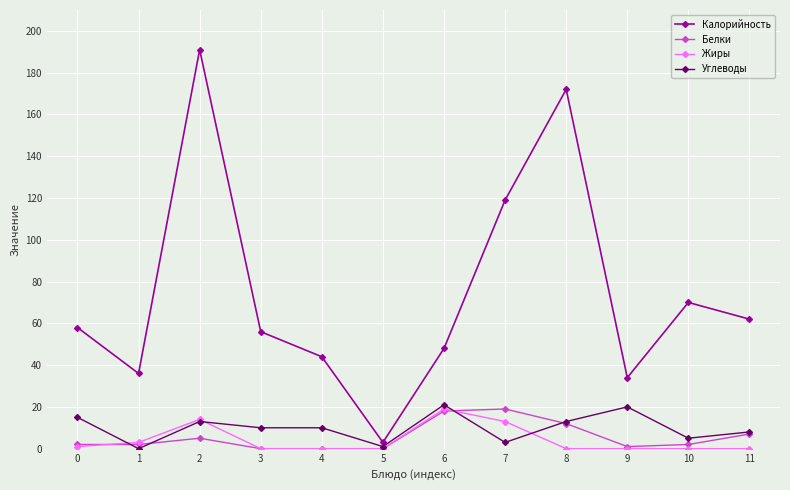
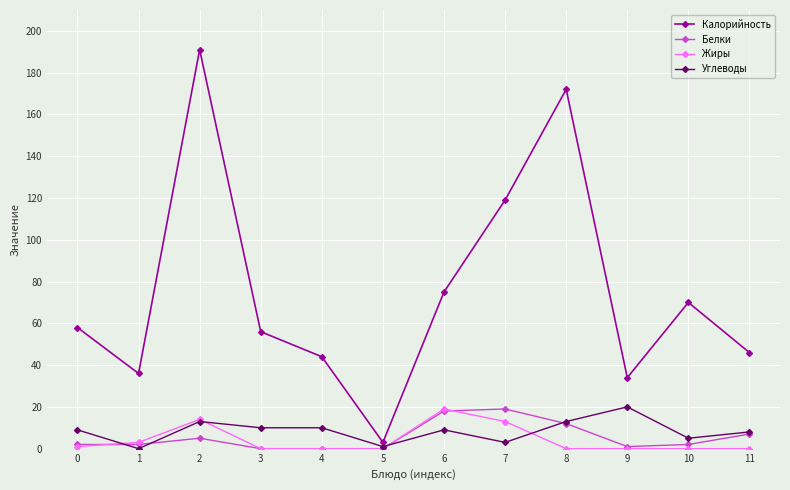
  {
    "Калорийность": {
      "0": 58,
      "1": 36,
      "2": 191,
      "3": 56,
      "4": 44,
      "5": 3,
-     "6": 48,
+     "6": 75,
      "7": 119,
      "8": 172,
      "9": 34,
      "10": 70,
-     "11": 62
+     "11": 46
    },
    "Белки": {
      "2": 5,
      "7": 19,
      "10": 2
    },
    "Жиры": {
      "7": 13,
      "8": 0,
      "10": 0,
      "11": 0
    },
    "Углеводы": {
-     "0": 15,
+     "0": 9,
      "1": 0,
      "3": 10,
      "4": 10,
-     "6": 21,
+     "6": 9,
      "7": 3,
      "9": 20,
      "10": 5
    }
  }
